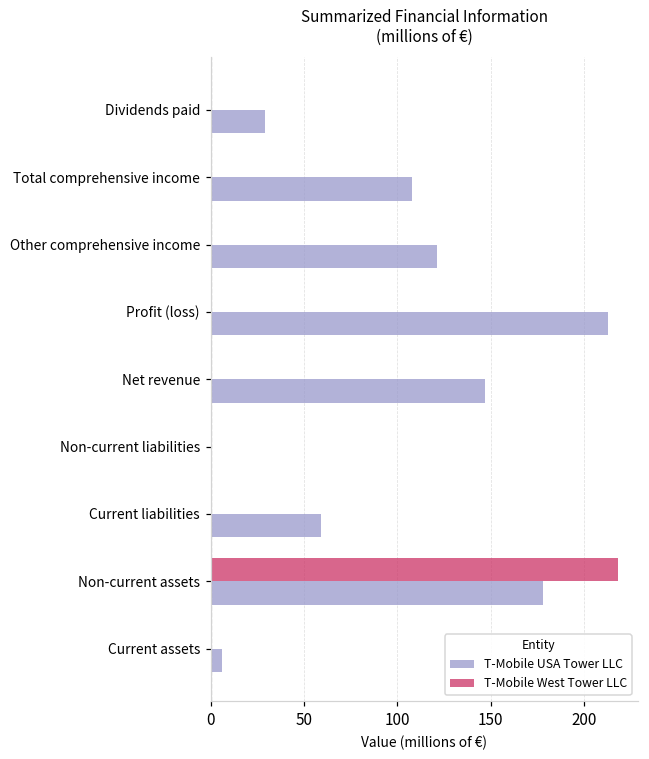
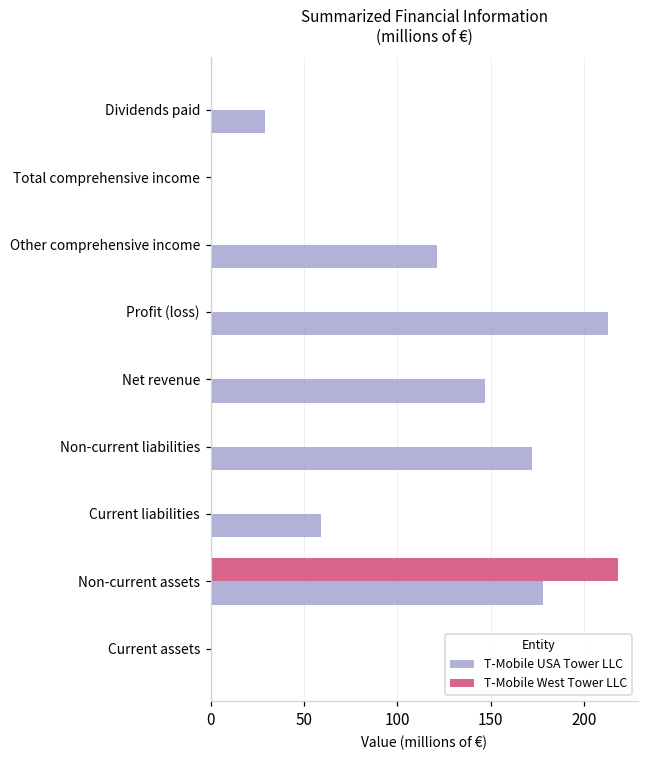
  {
    "T-Mobile USA Tower LLC": {
      "Dividends paid": 29,
-     "Total comprehensive income": 108,
+     "Total comprehensive income": 0,
      "Other comprehensive income": 121,
      "Profit (loss)": 213,
      "Net revenue": 147,
-     "Non-current liabilities": 0,
+     "Non-current liabilities": 172,
      "Current liabilities": 59,
      "Non-current assets": 178,
-     "Current assets": 6
+     "Current assets": 0
    },
    "T-Mobile West Tower LLC": {
      "Dividends paid": 0,
      "Total comprehensive income": 0,
      "Other comprehensive income": 0,
      "Profit (loss)": 0,
      "Net revenue": 0,
      "Non-current liabilities": 0,
      "Current liabilities": 0,
      "Non-current assets": 218,
      "Current assets": 0
    }
  }
